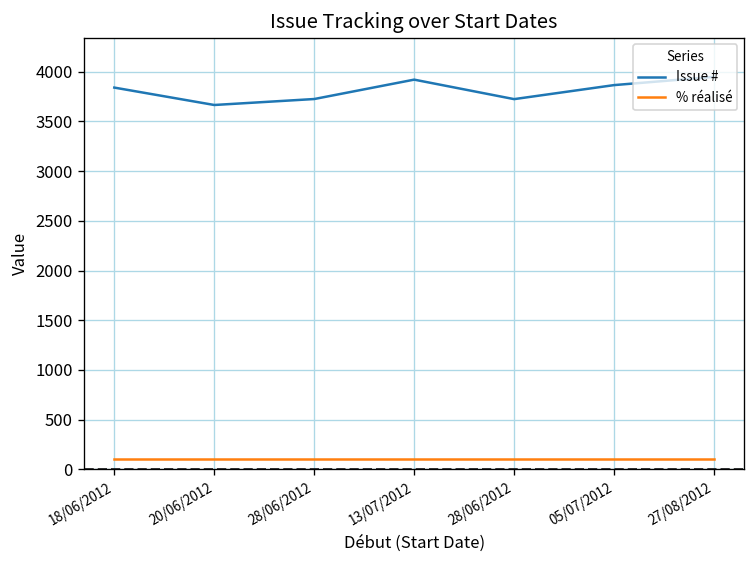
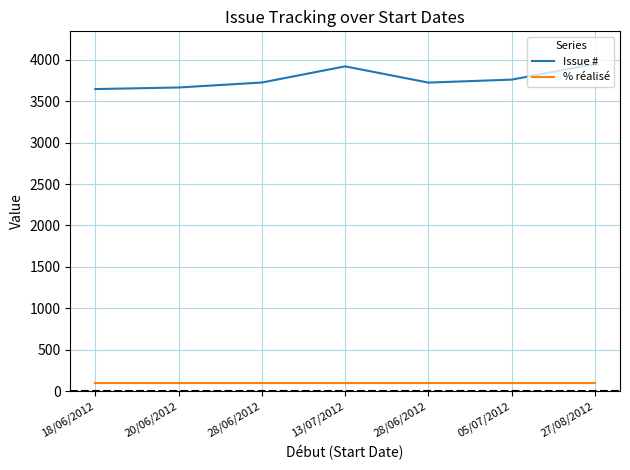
  {
    "Issue #": {
-     "18/06/2012": 3800,
+     "18/06/2012": 3600,
      "20/06/2012": 3700,
      "13/07/2012": 3900,
-     "05/07/2012": 3900
+     "05/07/2012": 3800
    },
    "% réalisé": {
      "18/06/2012": 100,
      "20/06/2012": 100,
      "13/07/2012": 100,
      "05/07/2012": 100,
      "27/08/2012": 100
    }
  }
